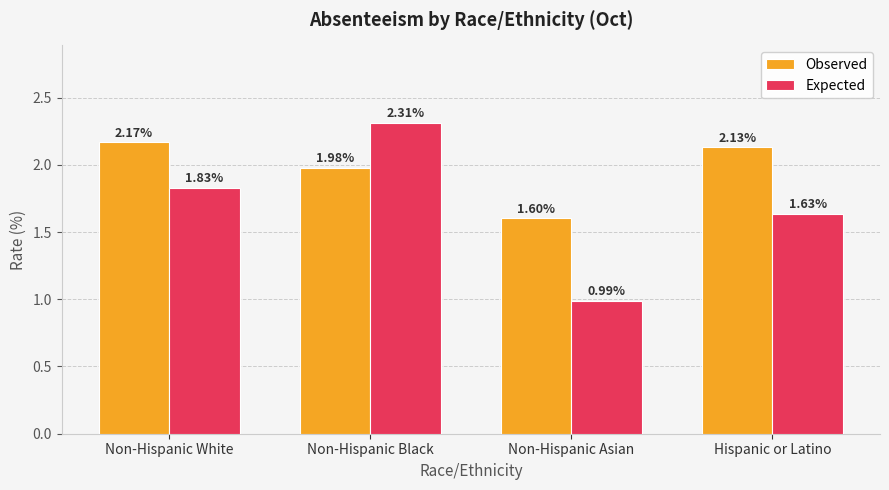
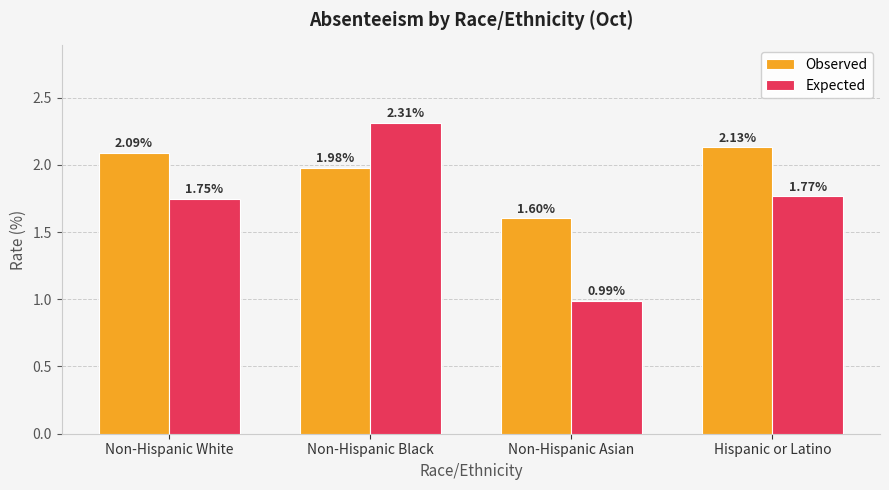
  {
    "Observed": {
-     "Non-Hispanic White": "2.17%",
+     "Non-Hispanic White": "2.09%",
      "Non-Hispanic Black": "1.98%",
      "Non-Hispanic Asian": "1.60%",
      "Hispanic or Latino": "2.13%"
    },
    "Expected": {
-     "Non-Hispanic White": "1.83%",
+     "Non-Hispanic White": "1.75%",
      "Non-Hispanic Black": "2.31%",
      "Non-Hispanic Asian": "0.99%",
-     "Hispanic or Latino": "1.63%"
+     "Hispanic or Latino": "1.77%"
    }
  }
